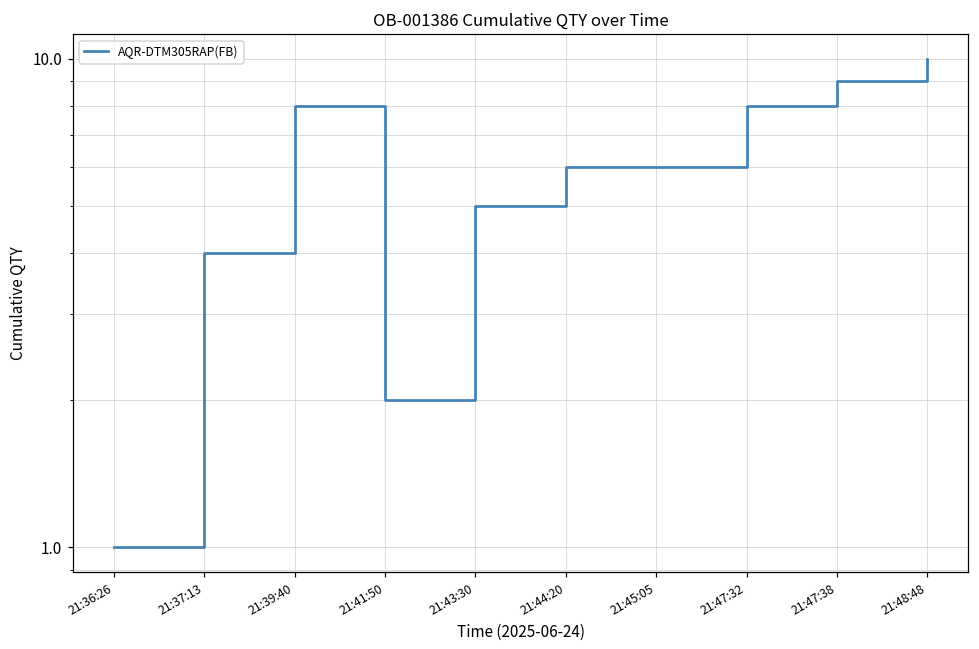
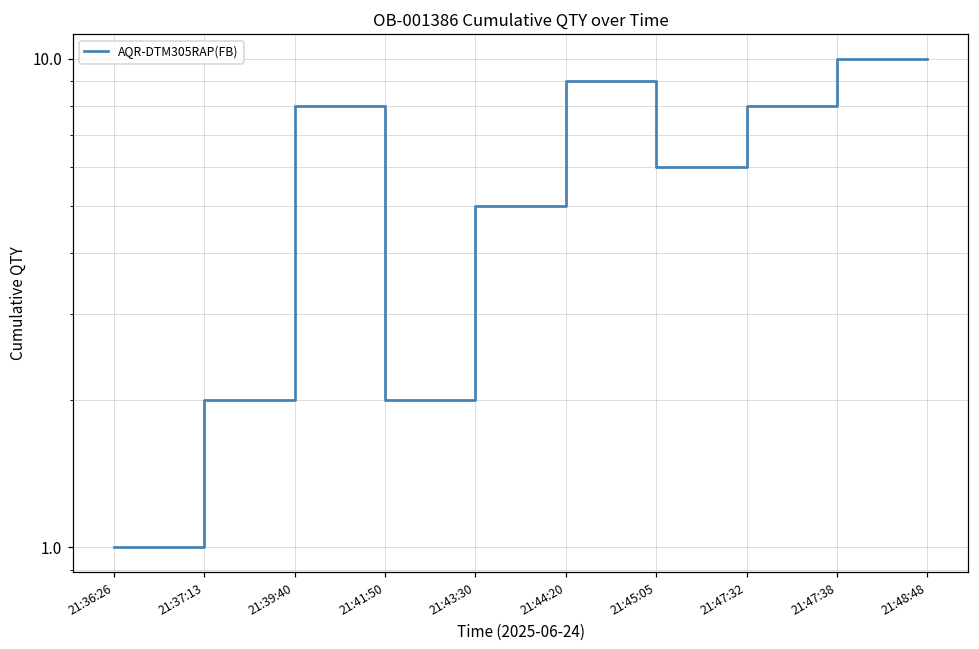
  {
    "21:36:26": 1,
-   "21:37:13": 4,
+   "21:37:13": 2,
    "21:39:40": 8,
    "21:41:50": 2,
    "21:43:30": 5,
-   "21:44:20": 6,
+   "21:44:20": 9,
    "21:45:05": 6,
    "21:47:32": 8,
-   "21:47:38": 9,
+   "21:47:38": 10,
    "21:48:48": 10
  }
